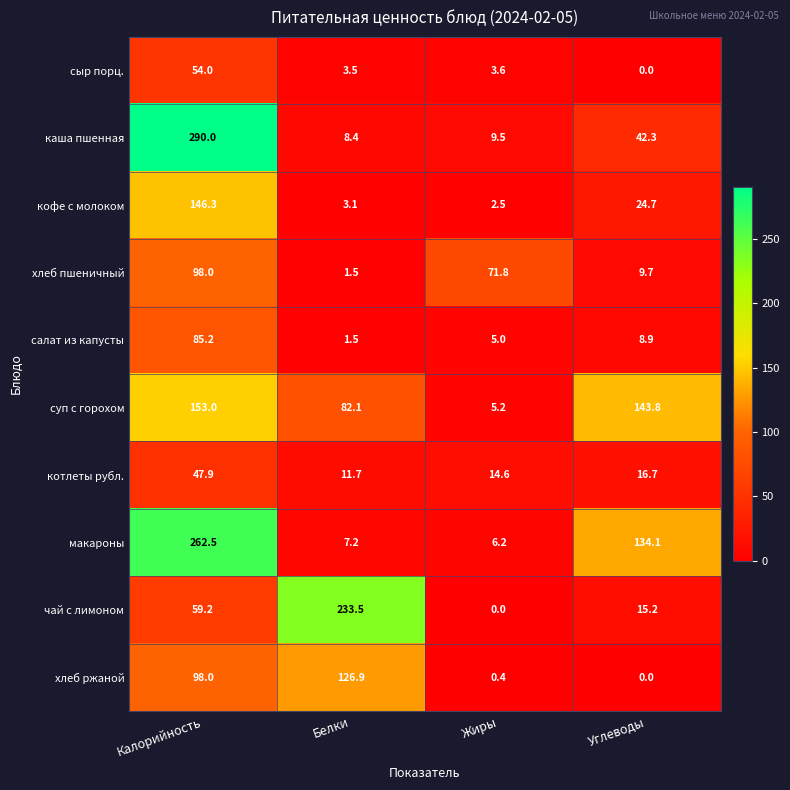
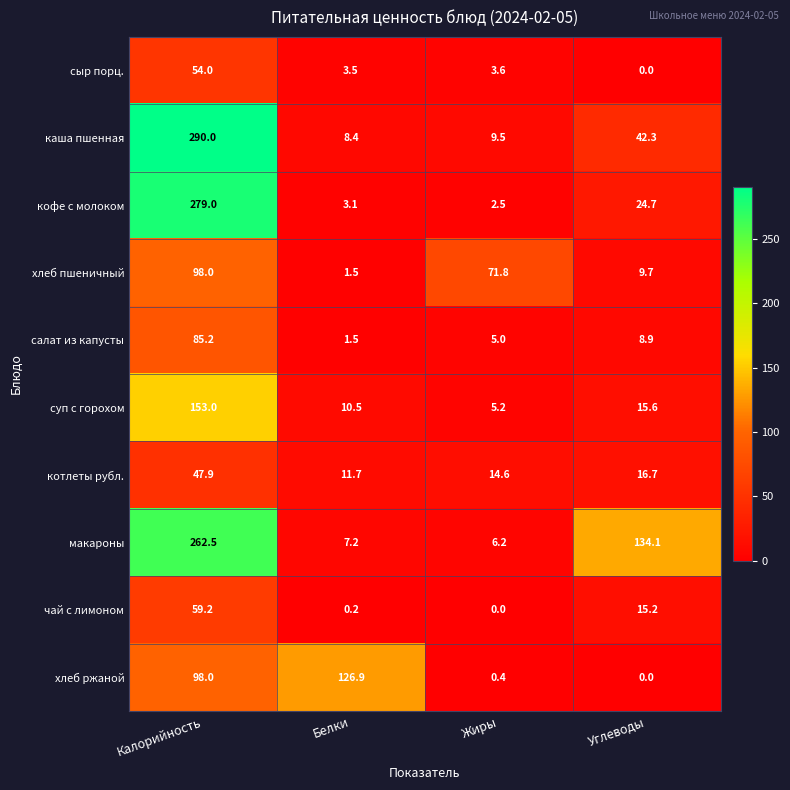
  {
    "сыр порц.": {
      "Калорийность": 54.0,
      "Белки": 3.5,
      "Жиры": 3.6,
      "Углеводы": 0.0
    },
    "каша пшенная": {
      "Калорийность": 290.0,
      "Белки": 8.4,
      "Жиры": 9.5,
      "Углеводы": 42.3
    },
    "кофе с молоком": {
-     "Калорийность": 146.3,
+     "Калорийность": 279.0,
      "Белки": 3.1,
      "Жиры": 2.5,
      "Углеводы": 24.7
    },
    "хлеб пшеничный": {
      "Калорийность": 98.0,
      "Белки": 1.5,
      "Жиры": 71.8,
      "Углеводы": 9.7
    },
    "салат из капусты": {
      "Калорийность": 85.2,
      "Белки": 1.5,
      "Жиры": 5.0,
      "Углеводы": 8.9
    },
    "суп с горохом": {
      "Калорийность": 153.0,
-     "Белки": 82.1,
+     "Белки": 10.5,
      "Жиры": 5.2,
-     "Углеводы": 143.8
+     "Углеводы": 15.6
    },
    "котлеты рубл.": {
      "Калорийность": 47.9,
      "Белки": 11.7,
      "Жиры": 14.6,
      "Углеводы": 16.7
    },
    "макароны": {
      "Калорийность": 262.5,
      "Белки": 7.2,
      "Жиры": 6.2,
      "Углеводы": 134.1
    },
    "чай с лимоном": {
      "Калорийность": 59.2,
-     "Белки": 233.5,
+     "Белки": 0.2,
      "Жиры": 0.0,
      "Углеводы": 15.2
    },
    "хлеб ржаной": {
      "Калорийность": 98.0,
      "Белки": 126.9,
      "Жиры": 0.4,
      "Углеводы": 0.0
    }
  }
